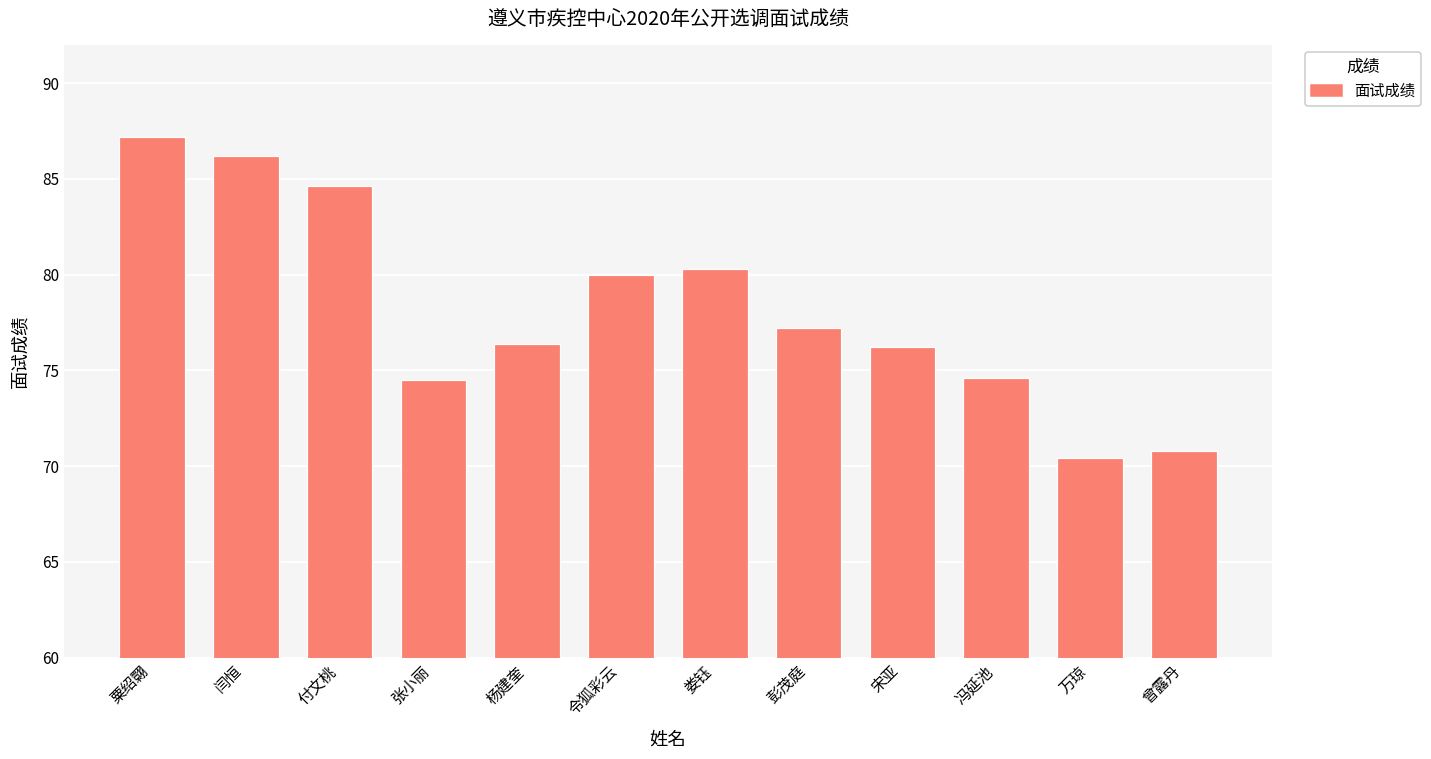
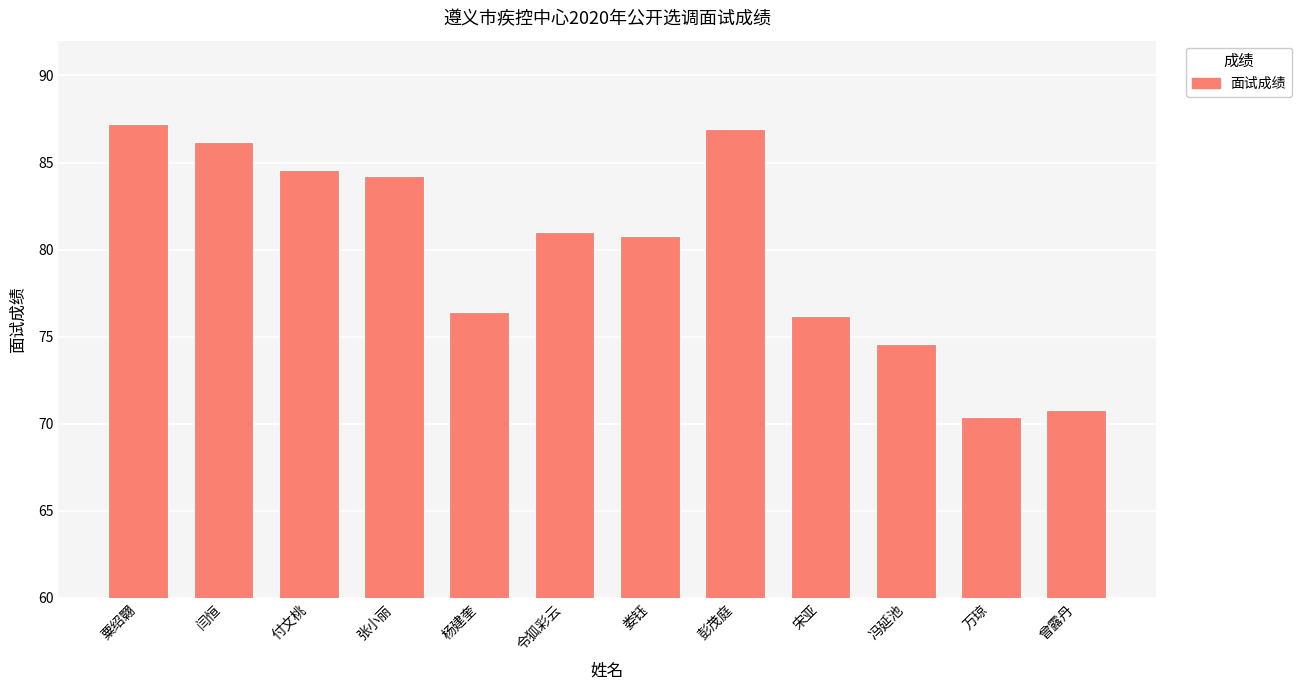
  {
    "粟绍翾": 87.2,
    "闫恒": 86.2,
    "付文桃": 84.6,
-   "张小丽": 74.5,
+   "张小丽": 84.2,
    "杨建奎": 76.4,
-   "令狐彩云": 80,
-   "娄钰": 80.3,
-   "彭茂庭": 77.2,
+   "令狐彩云": 81,
+   "娄钰": 80.8,
+   "彭茂庭": 86.9,
    "宋亚": 76.2,
    "冯延池": 74.6,
    "万琼": 70.4,
    "曾露丹": 70.8
  }
